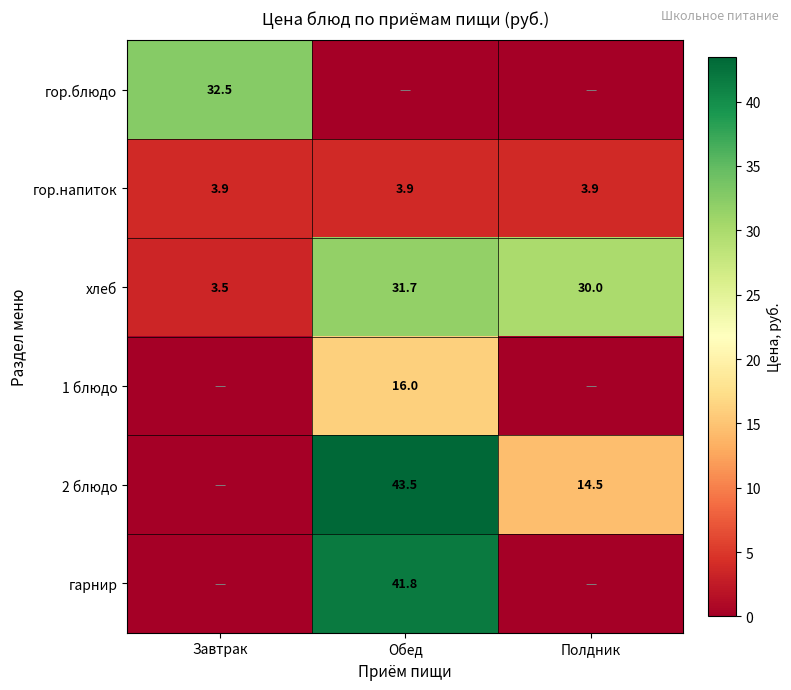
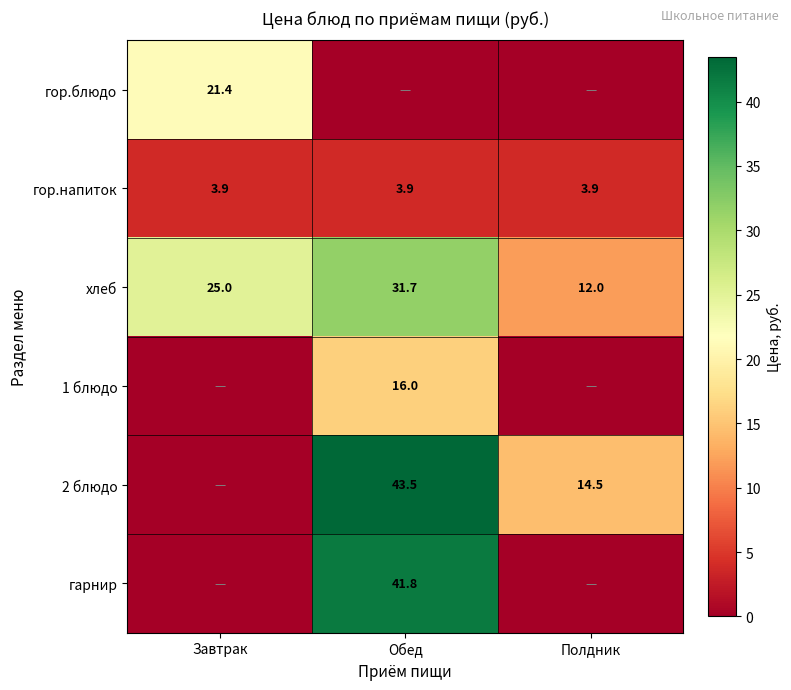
  {
    "гор.блюдо": {
-     "Завтрак": 32.5
+     "Завтрак": 21.4
    },
    "гор.напиток": {
      "Завтрак": 3.9,
      "Обед": 3.9,
      "Полдник": 3.9
    },
    "хлеб": {
-     "Завтрак": 3.5,
+     "Завтрак": 25.0,
      "Обед": 31.7,
-     "Полдник": 30.0
+     "Полдник": 12.0
    },
    "1 блюдо": {
      "Обед": 16.0
    },
    "2 блюдо": {
      "Обед": 43.5,
      "Полдник": 14.5
    },
    "гарнир": {
      "Обед": 41.8
    }
  }
